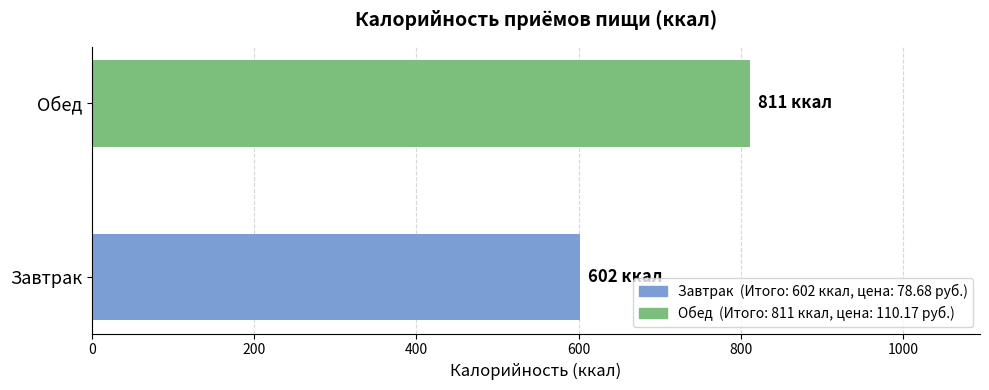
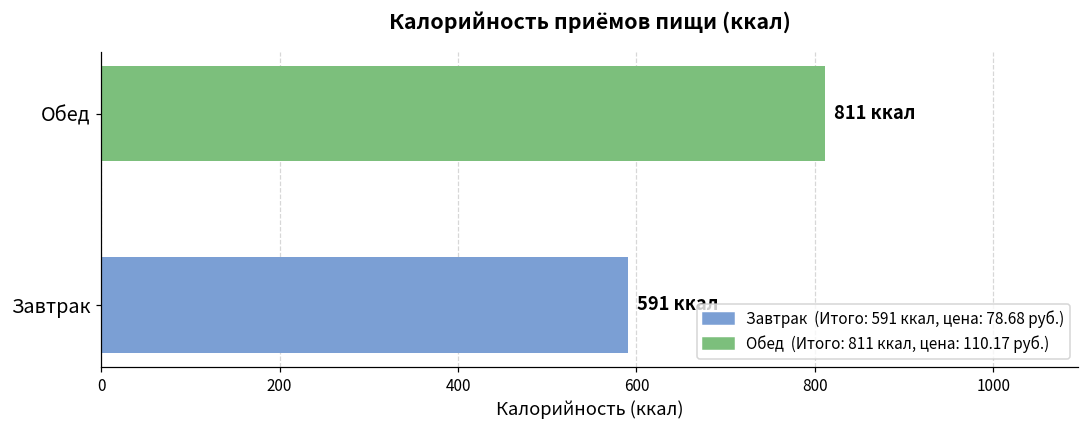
  {
    "Обед": 811,
-   "Завтрак": 602
+   "Завтрак": 591
  }
